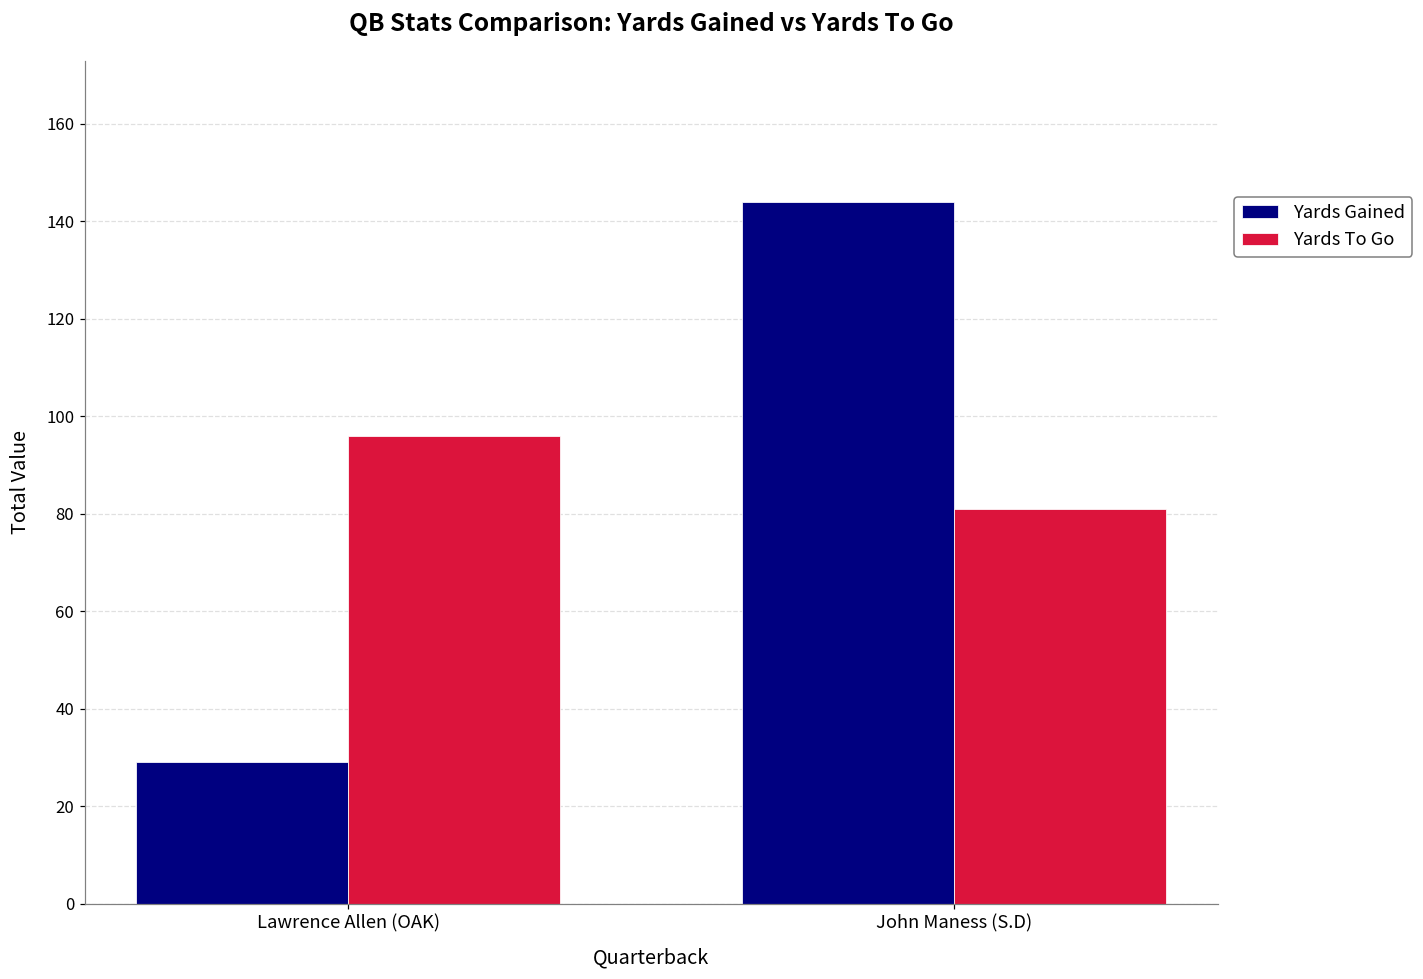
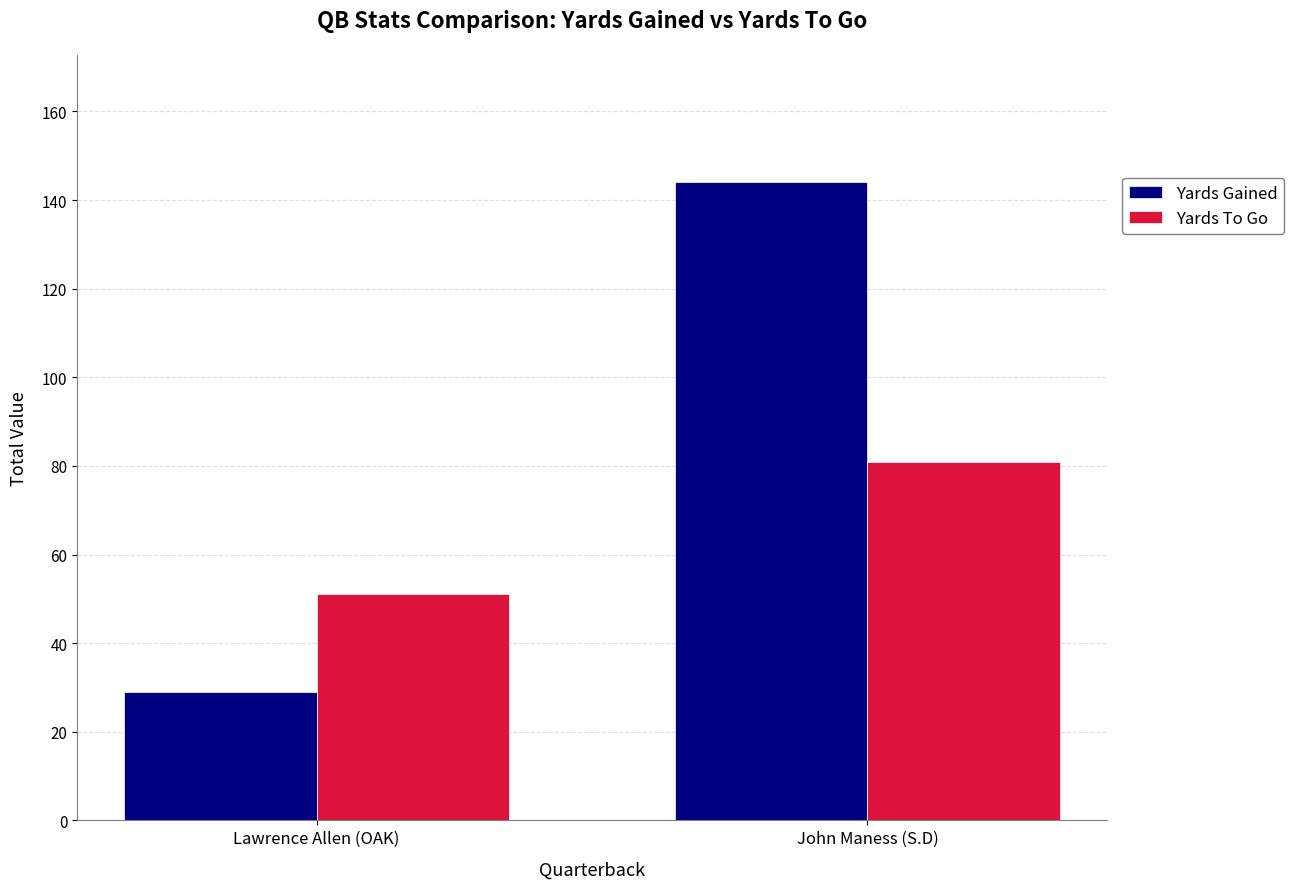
  {
    "Yards Gained": {
      "Lawrence Allen (OAK)": 29,
      "John Maness (S.D)": 144
    },
    "Yards To Go": {
-     "Lawrence Allen (OAK)": 96,
+     "Lawrence Allen (OAK)": 51,
      "John Maness (S.D)": 81
    }
  }
